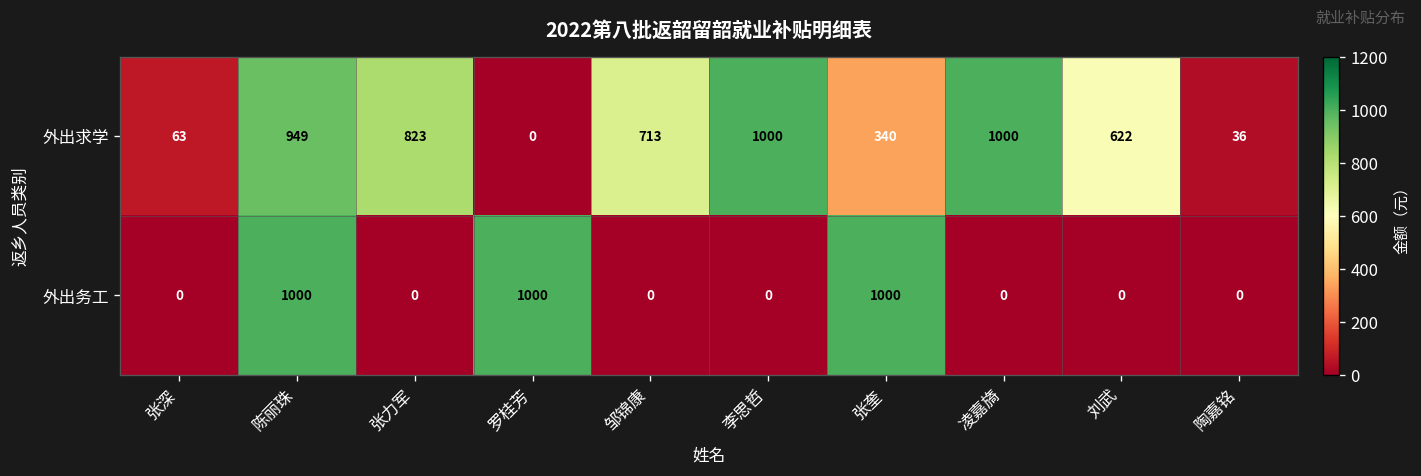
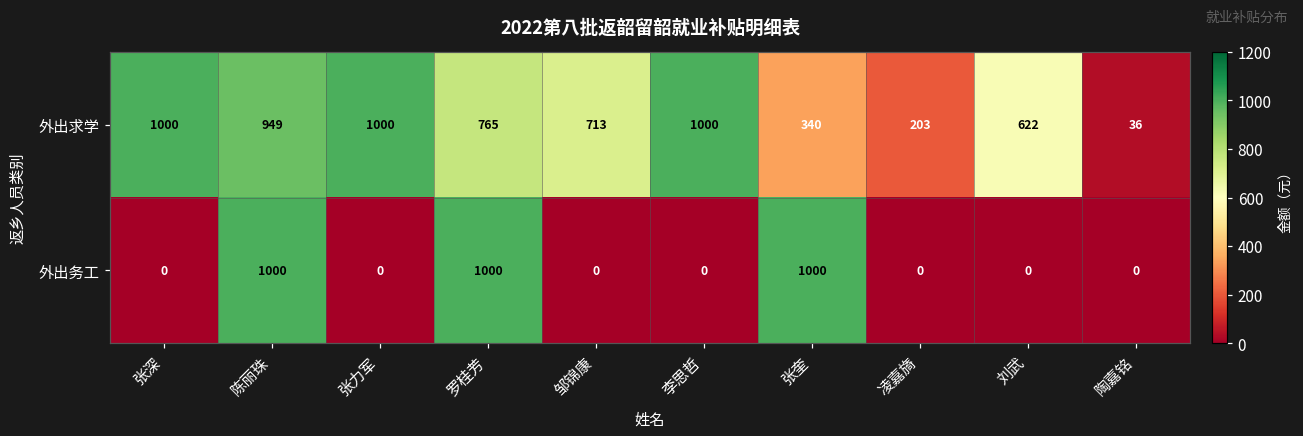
  {
    "外出求学": {
-     "张深": 63,
+     "张深": 1000,
      "陈丽珠": 949,
-     "张力军": 823,
-     "罗桂芳": 0,
+     "张力军": 1000,
+     "罗桂芳": 765,
      "邹锦康": 713,
      "李思哲": 1000,
      "张奎": 340,
-     "凌嘉旖": 1000,
+     "凌嘉旖": 203,
      "刘武": 622,
      "陶嘉铭": 36
    },
    "外出务工": {
      "张深": 0,
      "陈丽珠": 1000,
      "张力军": 0,
      "罗桂芳": 1000,
      "邹锦康": 0,
      "李思哲": 0,
      "张奎": 1000,
      "凌嘉旖": 0,
      "刘武": 0,
      "陶嘉铭": 0
    }
  }
